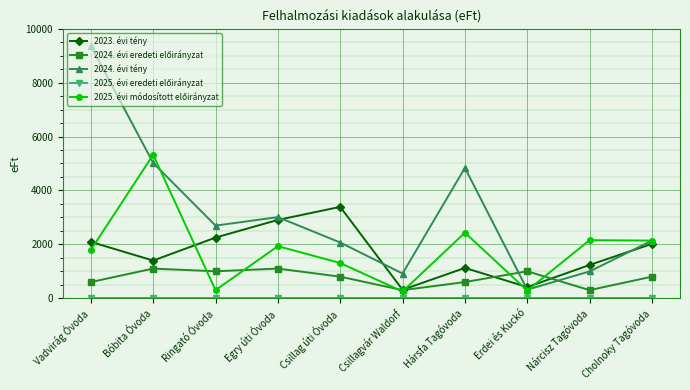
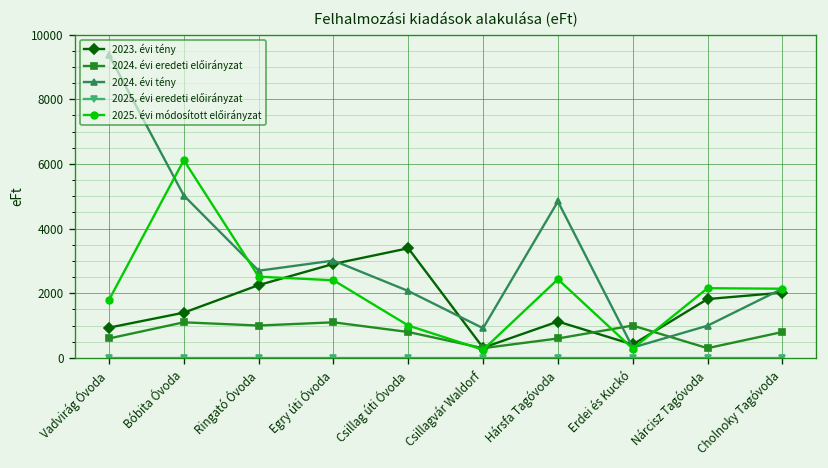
  {
    "2023. évi tény": {
-     "Vadvirág Óvoda": 2100,
+     "Vadvirág Óvoda": 900,
      "Bóbita Óvoda": 1400,
      "Ringató Óvoda": 2300,
      "Egry úti Óvoda": 2900,
      "Csillag úti Óvoda": 3400,
      "Hársfa Tagóvoda": 1100,
-     "Nárcisz Tagóvoda": 1200,
+     "Nárcisz Tagóvoda": 1800,
      "Cholnoky Tagóvoda": 2000
    },
    "2025. évi módosított előirányzat": {
      "Vadvirág Óvoda": 1800,
-     "Bóbita Óvoda": 5300,
-     "Ringató Óvoda": 300,
-     "Egry úti Óvoda": 1900,
-     "Csillag úti Óvoda": 1300,
+     "Bóbita Óvoda": 6100,
+     "Ringató Óvoda": 2500,
+     "Egry úti Óvoda": 2400,
+     "Csillag úti Óvoda": 1000,
      "Hársfa Tagóvoda": 2400,
      "Nárcisz Tagóvoda": 2200
    }
  }
